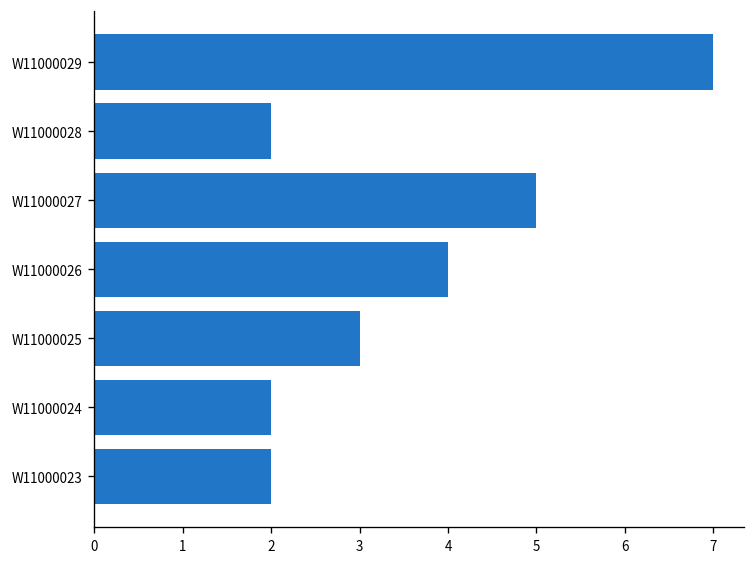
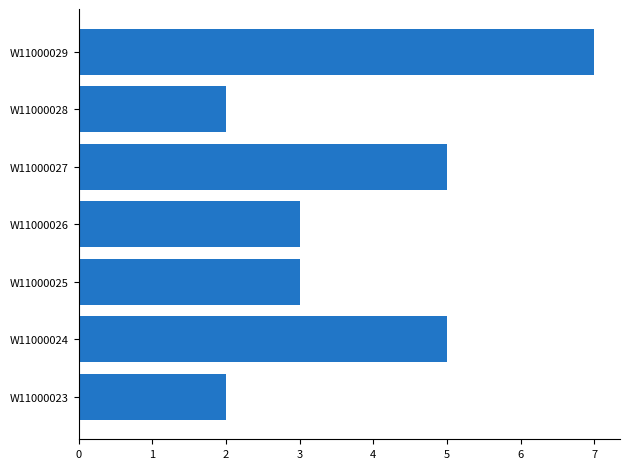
  {
    "W11000029": 7,
    "W11000028": 2,
    "W11000027": 5,
-   "W11000026": 4,
+   "W11000026": 3,
    "W11000025": 3,
-   "W11000024": 2,
+   "W11000024": 5,
    "W11000023": 2
  }
